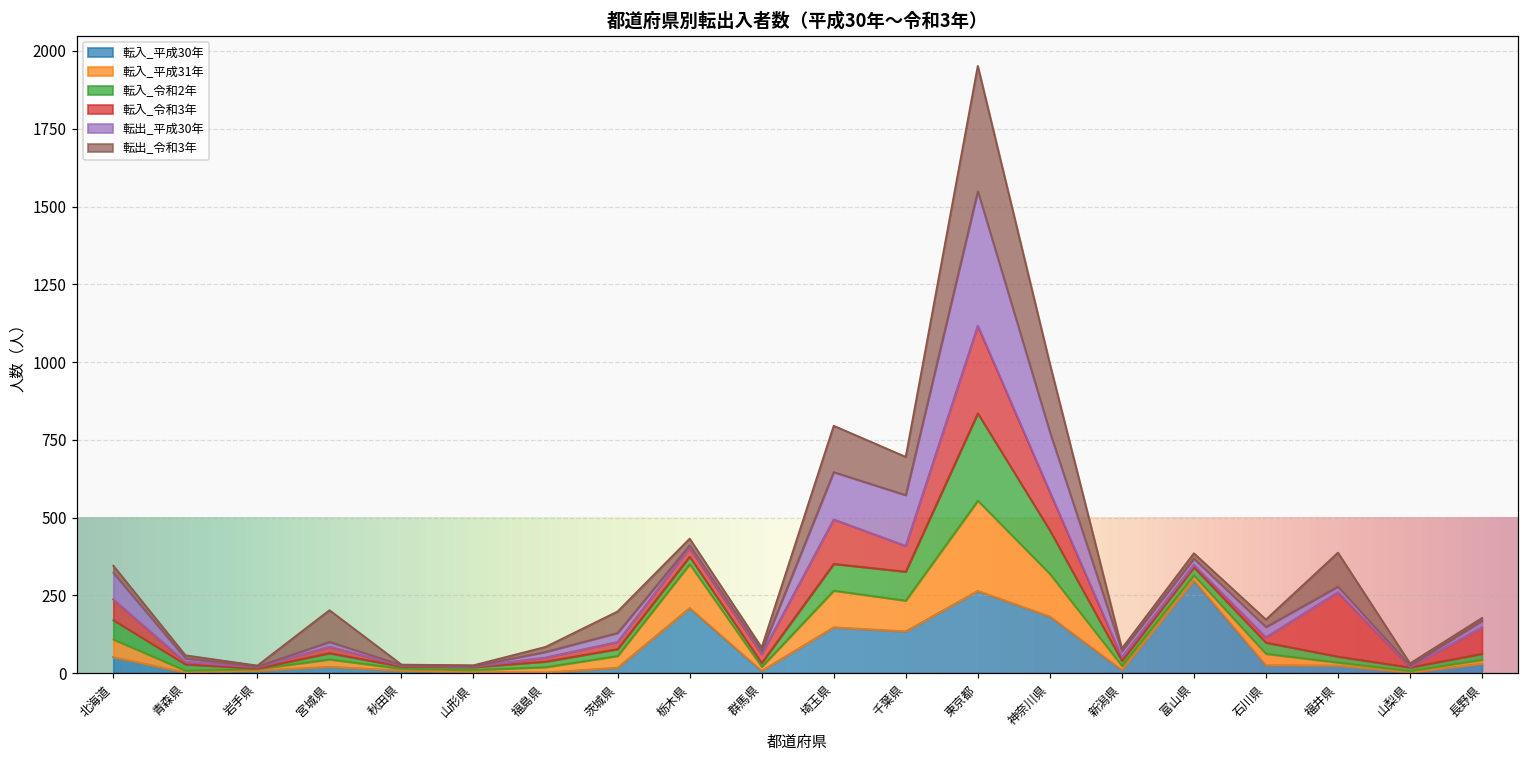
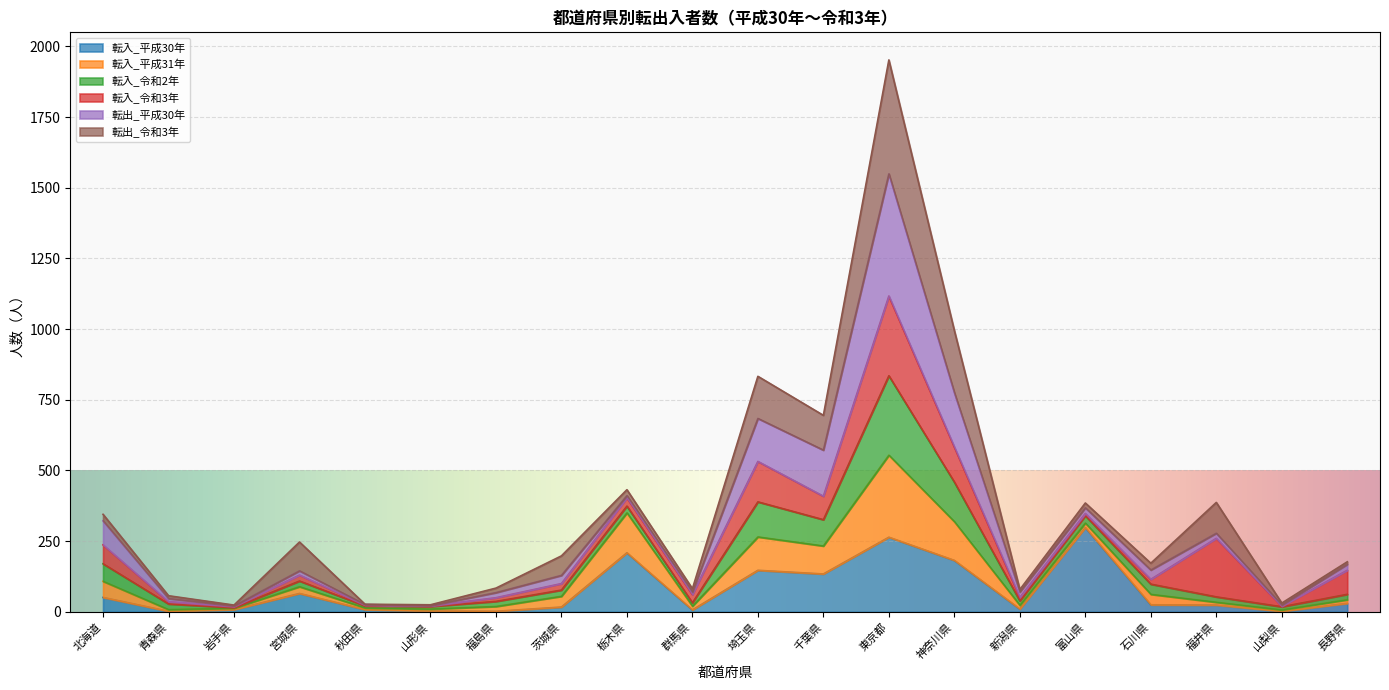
  {
    "転入_平成30年": {
      "北海道": 50,
-     "宮城県": 20,
+     "宮城県": 70,
      "福島県": 0,
      "茨城県": 20,
      "栃木県": 210,
      "群馬県": 10,
      "埼玉県": 150,
      "千葉県": 130,
      "東京都": 260,
      "神奈川県": 180,
      "新潟県": 10,
      "富山県": 300,
      "石川県": 30,
      "福井県": 20,
      "長野県": 30
    },
    "転入_平成31年": {
      "北海道": 60,
      "宮城県": 20,
      "福島県": 20,
      "茨城県": 40,
      "栃木県": 140,
      "群馬県": 10,
      "埼玉県": 120,
      "千葉県": 100,
      "東京都": 290,
      "神奈川県": 140,
      "新潟県": 10,
      "富山県": 20,
      "石川県": 40,
      "福井県": 10,
      "長野県": 10
    },
    "転入_令和2年": {
      "北海道": 60,
      "宮城県": 20,
      "福島県": 20,
      "茨城県": 20,
      "栃木県": 20,
      "群馬県": 10,
-     "埼玉県": 90,
+     "埼玉県": 120,
      "千葉県": 90,
      "東京都": 280,
      "神奈川県": 140,
      "新潟県": 20,
      "石川県": 40,
      "福井県": 20,
      "長野県": 20
    },
    "転入_令和3年": {
      "北海道": 70,
      "宮城県": 20,
      "福島県": 10,
      "茨城県": 20,
      "埼玉県": 140,
      "千葉県": 80,
      "東京都": 280,
      "神奈川県": 120,
      "新潟県": 10,
      "石川県": 20,
      "福井県": 210,
      "長野県": 90
    },
    "転出_平成30年": {
      "北海道": 90,
      "青森県": 10,
      "宮城県": 20,
      "福島県": 20,
      "茨城県": 30,
      "埼玉県": 150,
      "千葉県": 160,
      "東京都": 430,
      "神奈川県": 190,
      "新潟県": 20,
      "富山県": 20,
      "石川県": 30,
      "福井県": 20,
      "長野県": 20
    },
    "転出_令和3年": {
      "北海道": 20,
      "青森県": 10,
      "宮城県": 100,
      "福島県": 20,
      "茨城県": 70,
      "栃木県": 20,
      "群馬県": 10,
      "埼玉県": 150,
      "千葉県": 120,
      "東京都": 400,
      "神奈川県": 220,
      "新潟県": 10,
      "富山県": 20,
      "石川県": 20,
      "福井県": 110,
      "長野県": 10
    }
  }
